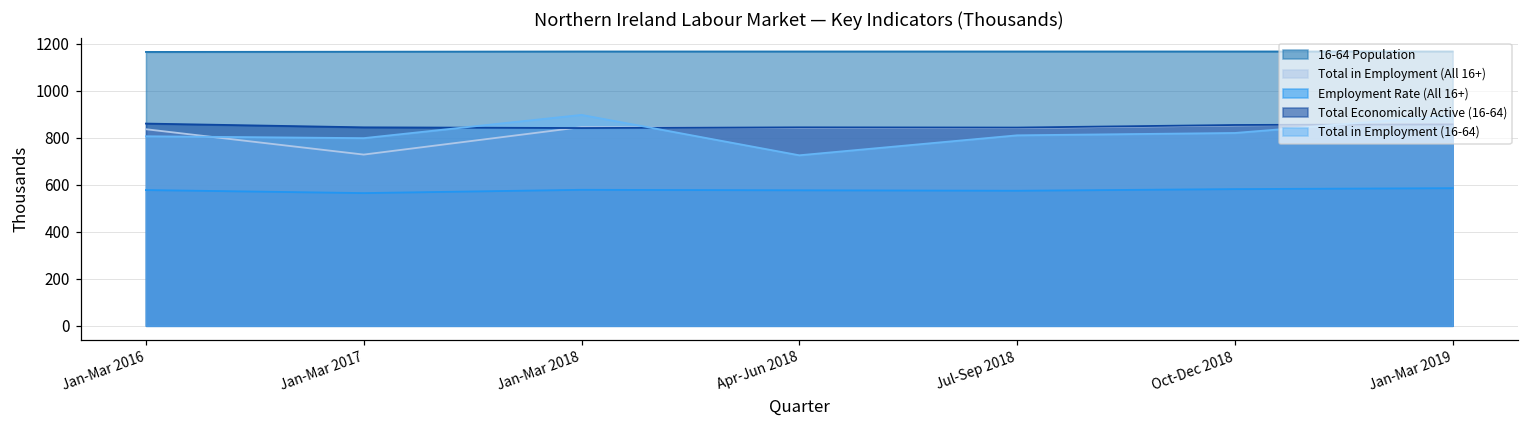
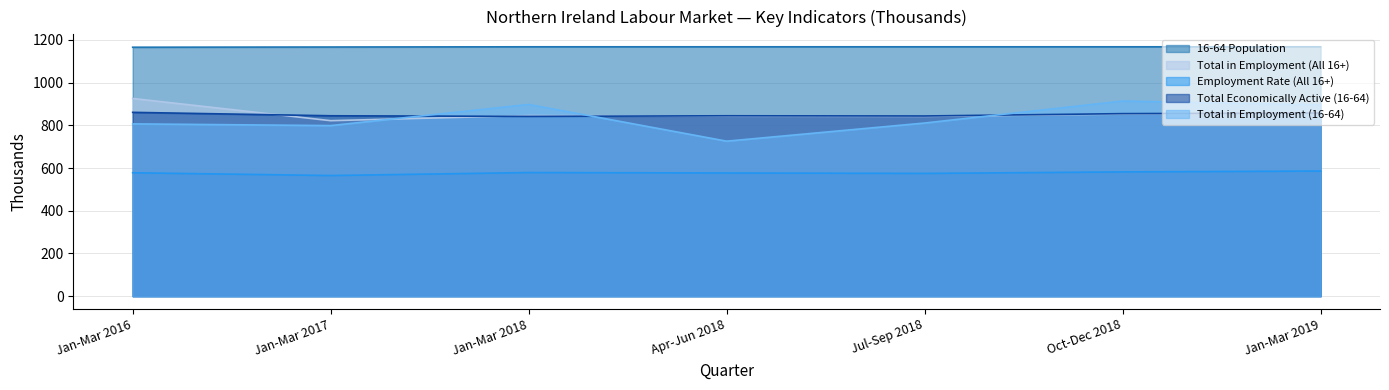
  {
    "Total in Employment (All 16+)": {
-     "Jan-Mar 2016": 840,
-     "Jan-Mar 2017": 730
+     "Jan-Mar 2016": 930,
+     "Jan-Mar 2017": 820
    },
    "Total in Employment (16-64)": {
      "Jan-Mar 2016": 810,
      "Jan-Mar 2017": 800,
      "Jan-Mar 2018": 900,
      "Apr-Jun 2018": 730,
      "Jul-Sep 2018": 810,
-     "Oct-Dec 2018": 820
+     "Oct-Dec 2018": 910
    }
  }
